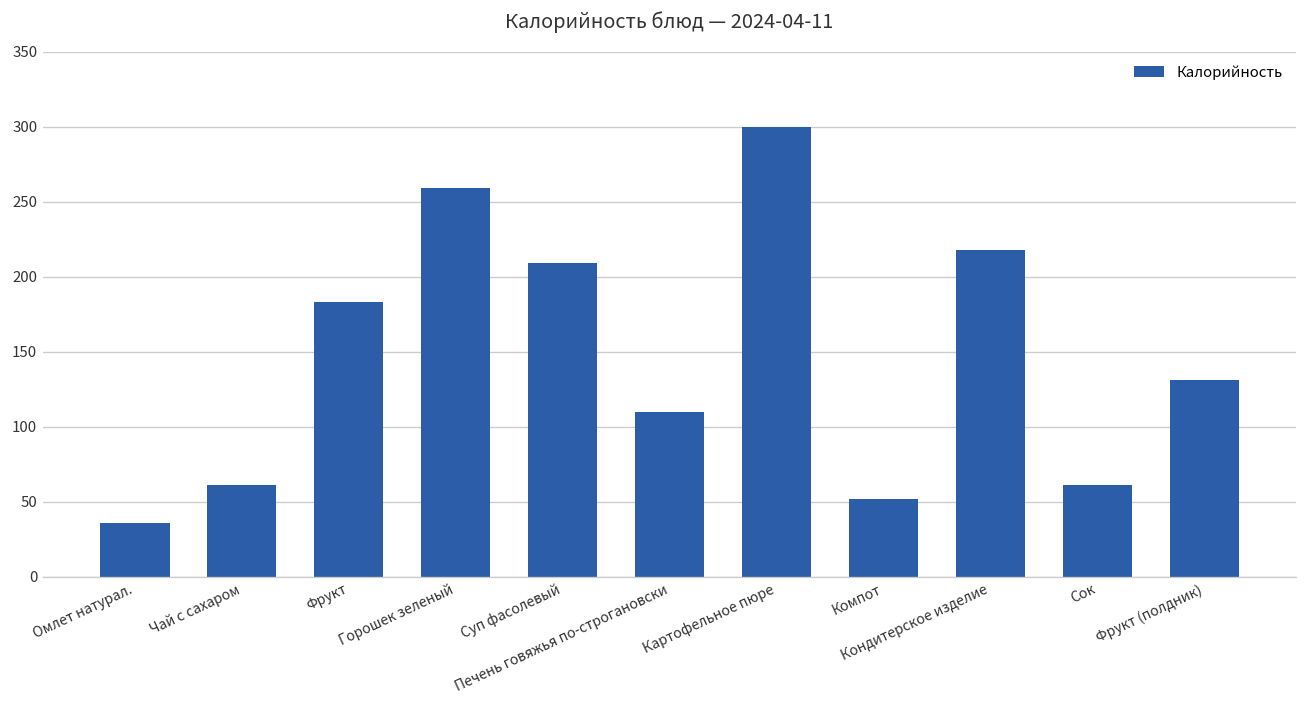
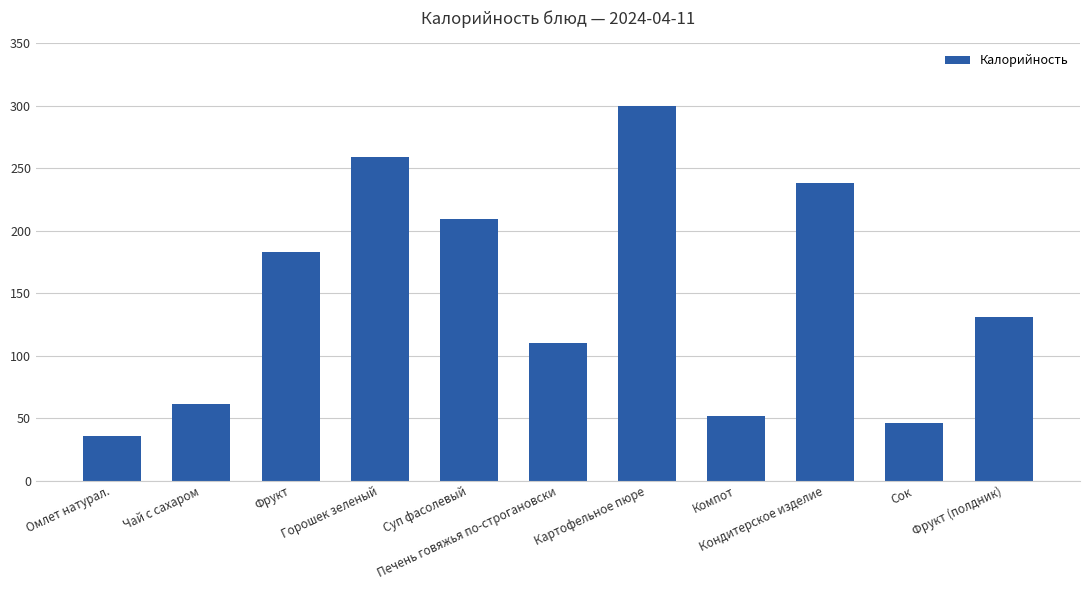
  {
    "Омлет натурал.": 36,
    "Чай с сахаром": 61,
    "Фрукт": 183,
    "Горошек зеленый": 259,
    "Суп фасолевый": 209,
    "Печень говяжья по-строгановски": 110,
    "Картофельное пюре": 300,
    "Компот": 52,
-   "Кондитерское изделие": 218,
-   "Сок": 61,
+   "Кондитерское изделие": 238,
+   "Сок": 46,
    "Фрукт (полдник)": 131
  }
